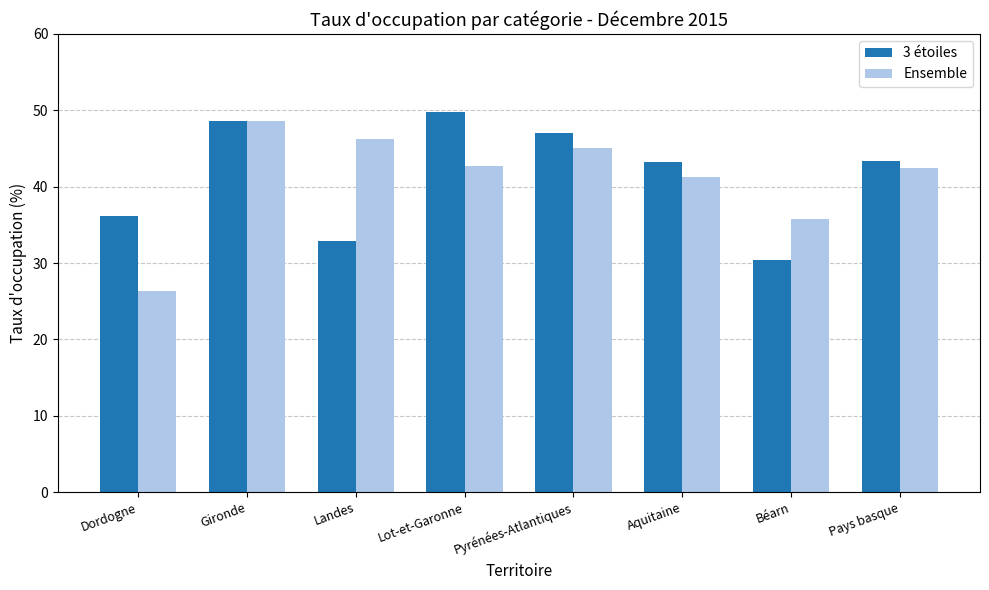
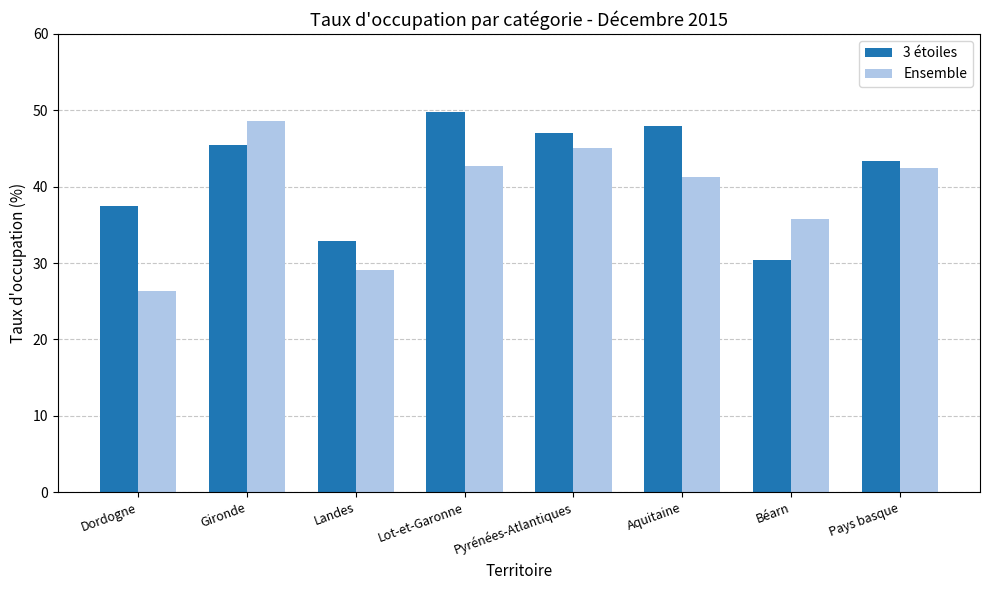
  {
    "3 étoiles": {
-     "Dordogne": 36,
-     "Gironde": 49,
+     "Dordogne": 38,
+     "Gironde": 45,
      "Landes": 33,
      "Lot-et-Garonne": 50,
      "Pyrénées-Atlantiques": 47,
-     "Aquitaine": 43,
+     "Aquitaine": 48,
      "Béarn": 30,
      "Pays basque": 43
    },
    "Ensemble": {
      "Dordogne": 26,
      "Gironde": 49,
-     "Landes": 46,
+     "Landes": 29,
      "Lot-et-Garonne": 43,
      "Pyrénées-Atlantiques": 45,
      "Aquitaine": 41,
      "Béarn": 36,
      "Pays basque": 42
    }
  }
